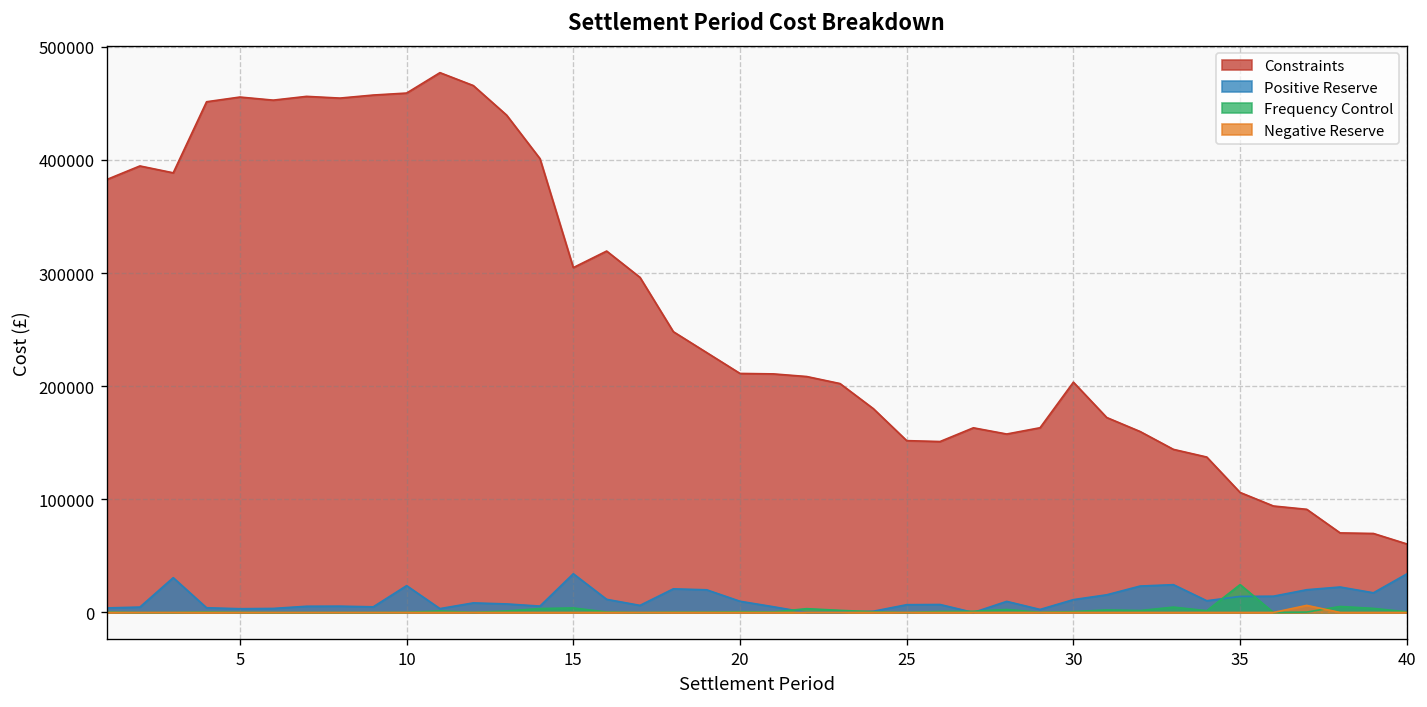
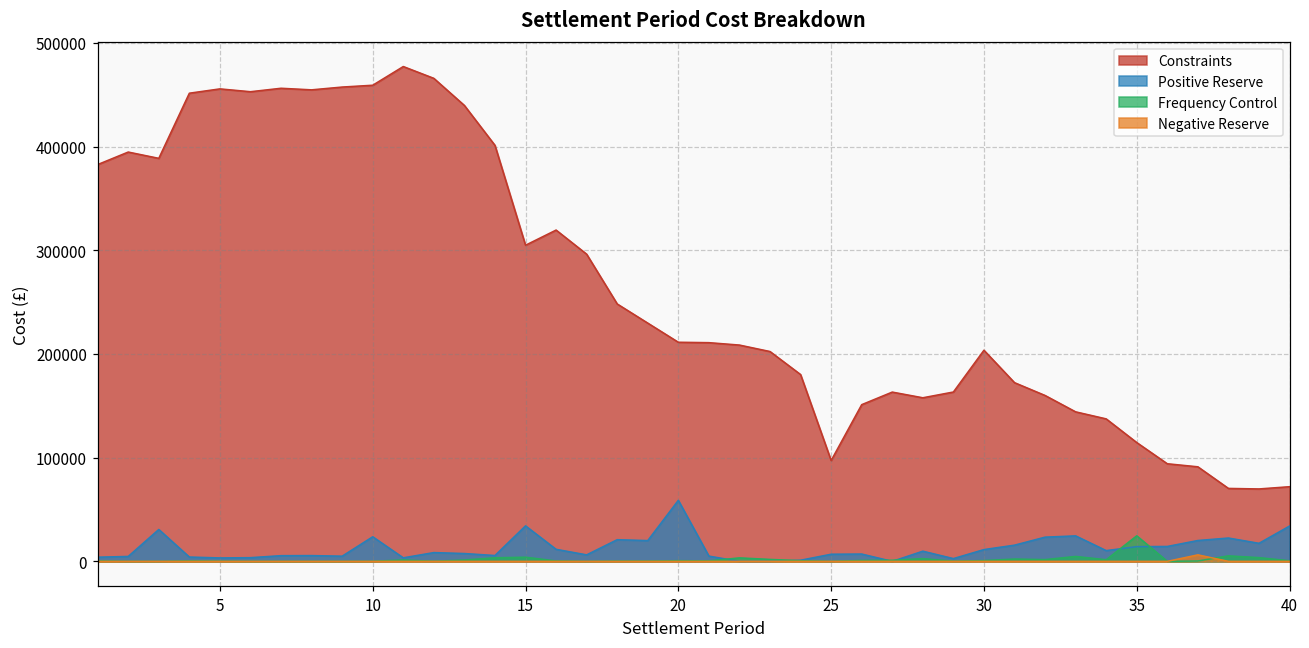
  {
    "Constraints": {
      "5": 460000,
      "10": 460000,
      "15": 300000,
      "20": 210000,
-     "25": 150000,
+     "25": 100000,
      "30": 200000,
-     "35": 106000,
-     "40": 60000
+     "35": 115000,
+     "40": 70000
    },
    "Positive Reserve": {
      "5": 0,
      "10": 20000,
      "15": 30000,
-     "20": 10000,
+     "20": 60000,
      "25": 10000,
      "30": 10000,
      "35": 10000,
      "40": 30000
    },
    "Frequency Control": {
      "15": 0,
      "35": 20000
    },
    "Negative Reserve": {
      "15": 0,
      "35": 0
    }
  }
